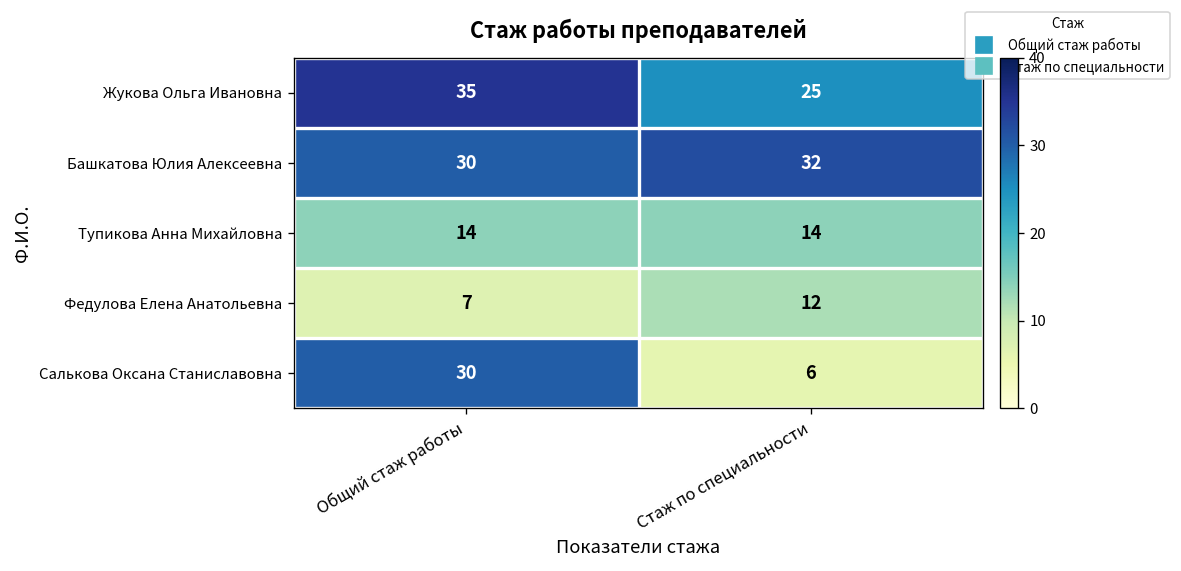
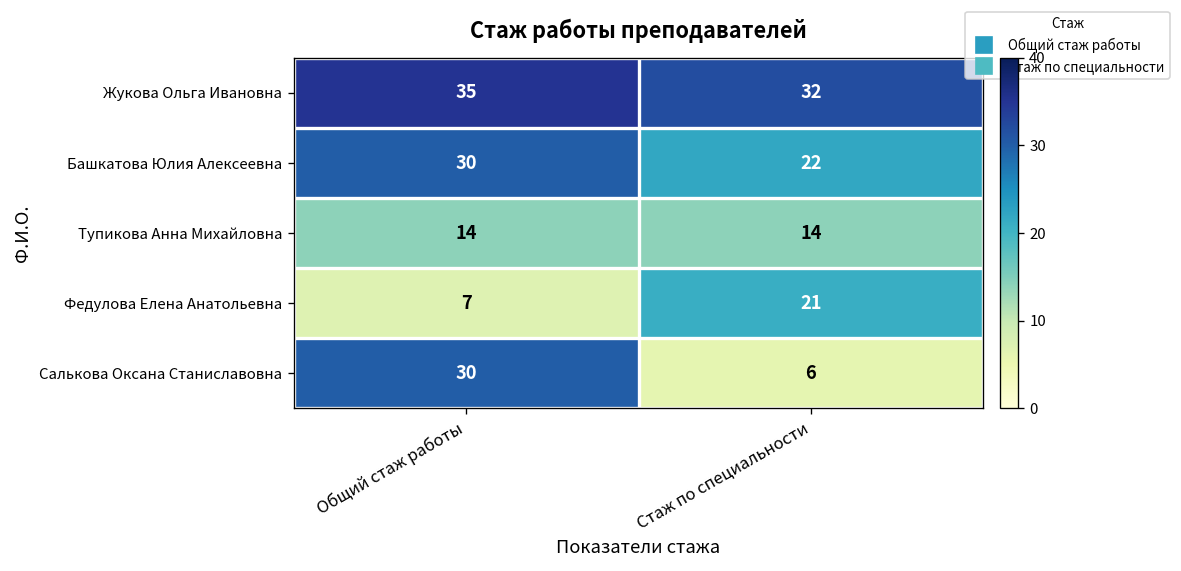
  {
    "Жукова Ольга Ивановна": {
      "Общий стаж работы": 35,
-     "Стаж по специальности": 25
+     "Стаж по специальности": 32
    },
    "Башкатова Юлия Алексеевна": {
      "Общий стаж работы": 30,
-     "Стаж по специальности": 32
+     "Стаж по специальности": 22
    },
    "Тупикова Анна Михайловна": {
      "Общий стаж работы": 14,
      "Стаж по специальности": 14
    },
    "Федулова Елена Анатольевна": {
      "Общий стаж работы": 7,
-     "Стаж по специальности": 12
+     "Стаж по специальности": 21
    },
    "Салькова Оксана Станиславовна": {
      "Общий стаж работы": 30,
      "Стаж по специальности": 6
    }
  }
